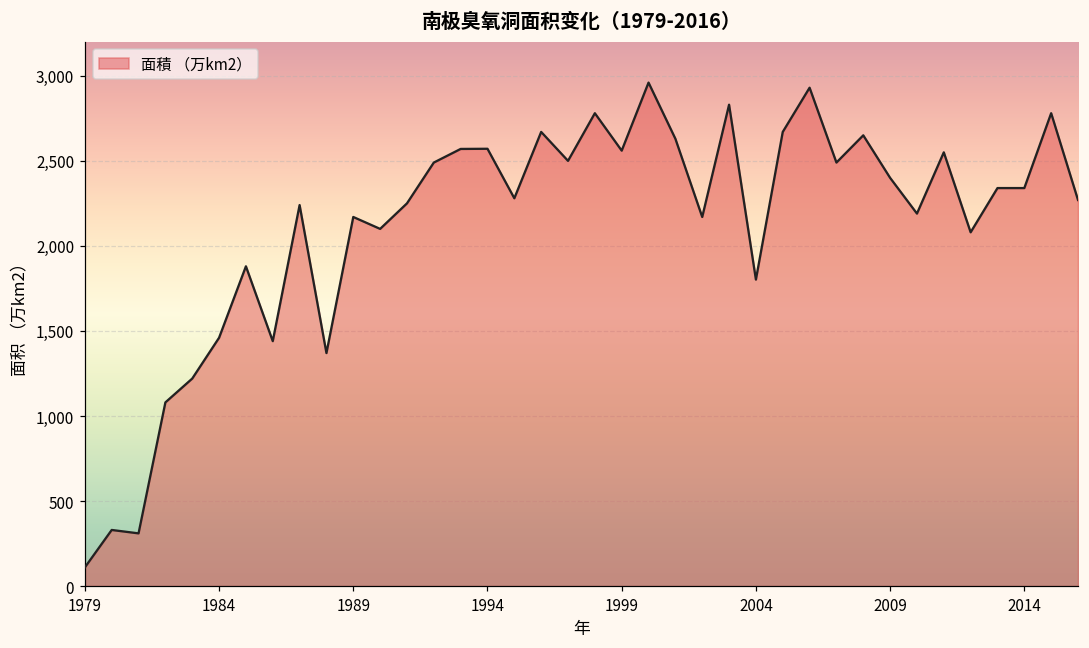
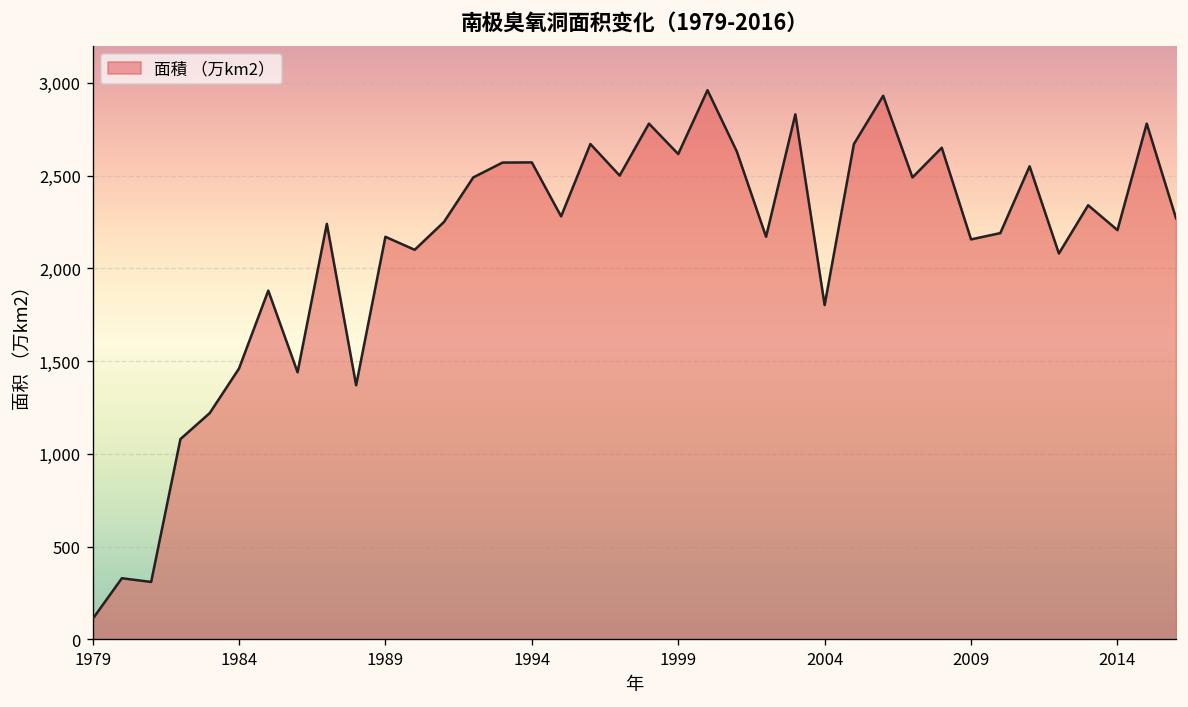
  {
    "1979": "110",
    "1984": "1,460",
    "1989": "2,170",
    "1994": "2,570",
-   "1999": "2,560",
+   "1999": "2,620",
    "2004": "1,800",
-   "2009": "2,400",
-   "2014": "2,340"
+   "2009": "2,160",
+   "2014": "2,210"
  }
